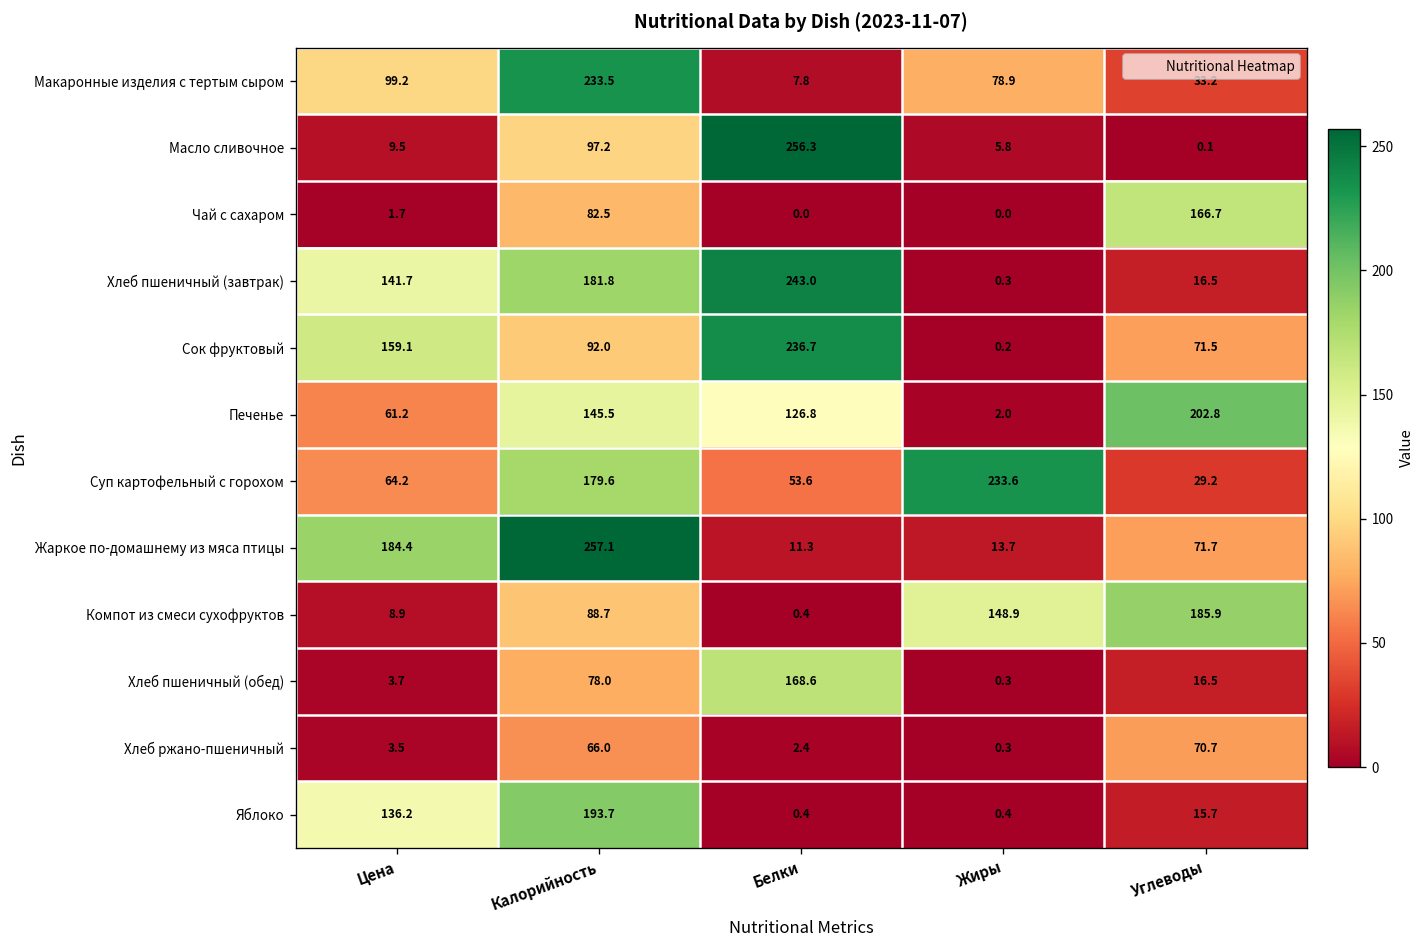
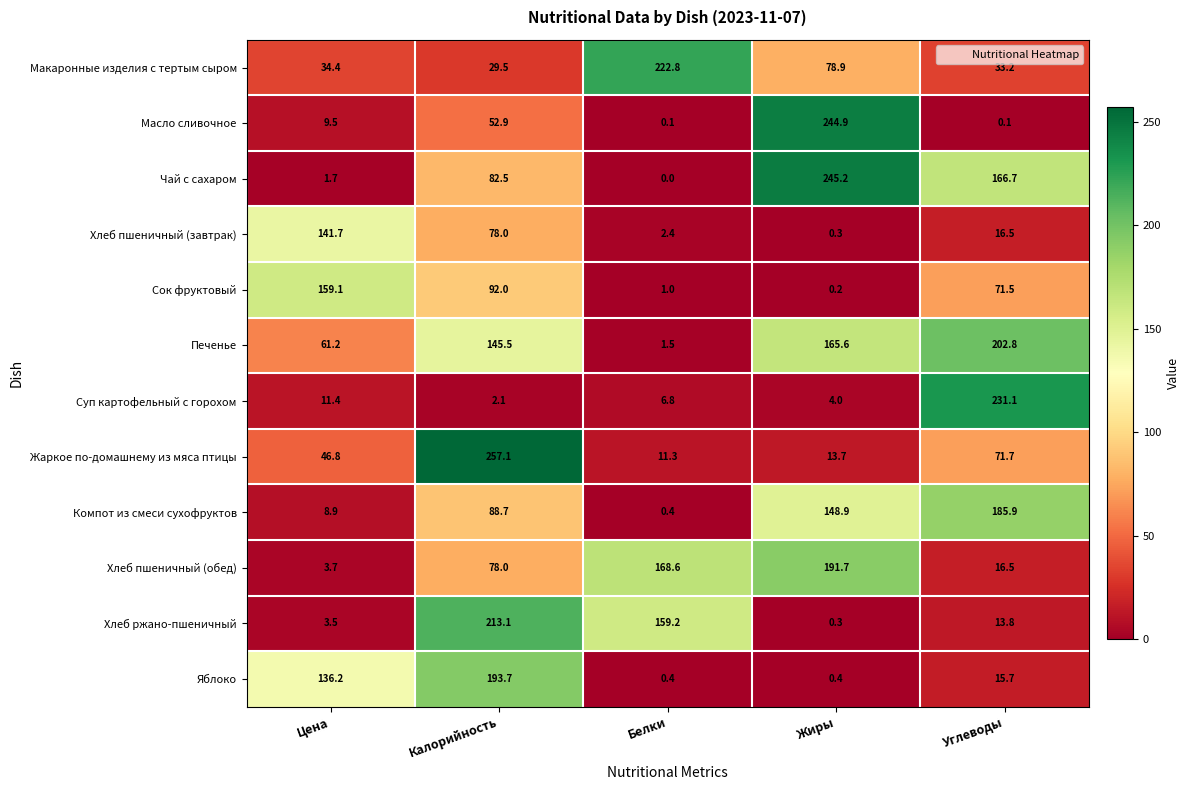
  {
    "Макаронные изделия с тертым сыром": {
-     "Цена": 99.2,
-     "Калорийность": 233.5,
-     "Белки": 7.8,
+     "Цена": 34.4,
+     "Калорийность": 29.5,
+     "Белки": 222.8,
      "Жиры": 78.9
    },
    "Масло сливочное": {
      "Цена": 9.5,
-     "Калорийность": 97.2,
-     "Белки": 256.3,
-     "Жиры": 5.8,
+     "Калорийность": 52.9,
+     "Белки": 0.1,
+     "Жиры": 244.9,
      "Углеводы": 0.1
    },
    "Чай с сахаром": {
      "Цена": 1.7,
      "Калорийность": 82.5,
      "Белки": 0.0,
-     "Жиры": 0.0,
+     "Жиры": 245.2,
      "Углеводы": 166.7
    },
    "Хлеб пшеничный (завтрак)": {
      "Цена": 141.7,
-     "Калорийность": 181.8,
-     "Белки": 243.0,
+     "Калорийность": 78.0,
+     "Белки": 2.4,
      "Жиры": 0.3,
      "Углеводы": 16.5
    },
    "Сок фруктовый": {
      "Цена": 159.1,
      "Калорийность": 92.0,
-     "Белки": 236.7,
+     "Белки": 1.0,
      "Жиры": 0.2,
      "Углеводы": 71.5
    },
    "Печенье": {
      "Цена": 61.2,
      "Калорийность": 145.5,
-     "Белки": 126.8,
-     "Жиры": 2.0,
+     "Белки": 1.5,
+     "Жиры": 165.6,
      "Углеводы": 202.8
    },
    "Суп картофельный с горохом": {
-     "Цена": 64.2,
-     "Калорийность": 179.6,
-     "Белки": 53.6,
-     "Жиры": 233.6,
-     "Углеводы": 29.2
+     "Цена": 11.4,
+     "Калорийность": 2.1,
+     "Белки": 6.8,
+     "Жиры": 4.0,
+     "Углеводы": 231.1
    },
    "Жаркое по-домашнему из мяса птицы": {
-     "Цена": 184.4,
+     "Цена": 46.8,
      "Калорийность": 257.1,
      "Белки": 11.3,
      "Жиры": 13.7,
      "Углеводы": 71.7
    },
    "Компот из смеси сухофруктов": {
      "Цена": 8.9,
      "Калорийность": 88.7,
      "Белки": 0.4,
      "Жиры": 148.9,
      "Углеводы": 185.9
    },
    "Хлеб пшеничный (обед)": {
      "Цена": 3.7,
      "Калорийность": 78.0,
      "Белки": 168.6,
-     "Жиры": 0.3,
+     "Жиры": 191.7,
      "Углеводы": 16.5
    },
    "Хлеб ржано-пшеничный": {
      "Цена": 3.5,
-     "Калорийность": 66.0,
-     "Белки": 2.4,
+     "Калорийность": 213.1,
+     "Белки": 159.2,
      "Жиры": 0.3,
-     "Углеводы": 70.7
+     "Углеводы": 13.8
    },
    "Яблоко": {
      "Цена": 136.2,
      "Калорийность": 193.7,
      "Белки": 0.4,
      "Жиры": 0.4,
      "Углеводы": 15.7
    }
  }
